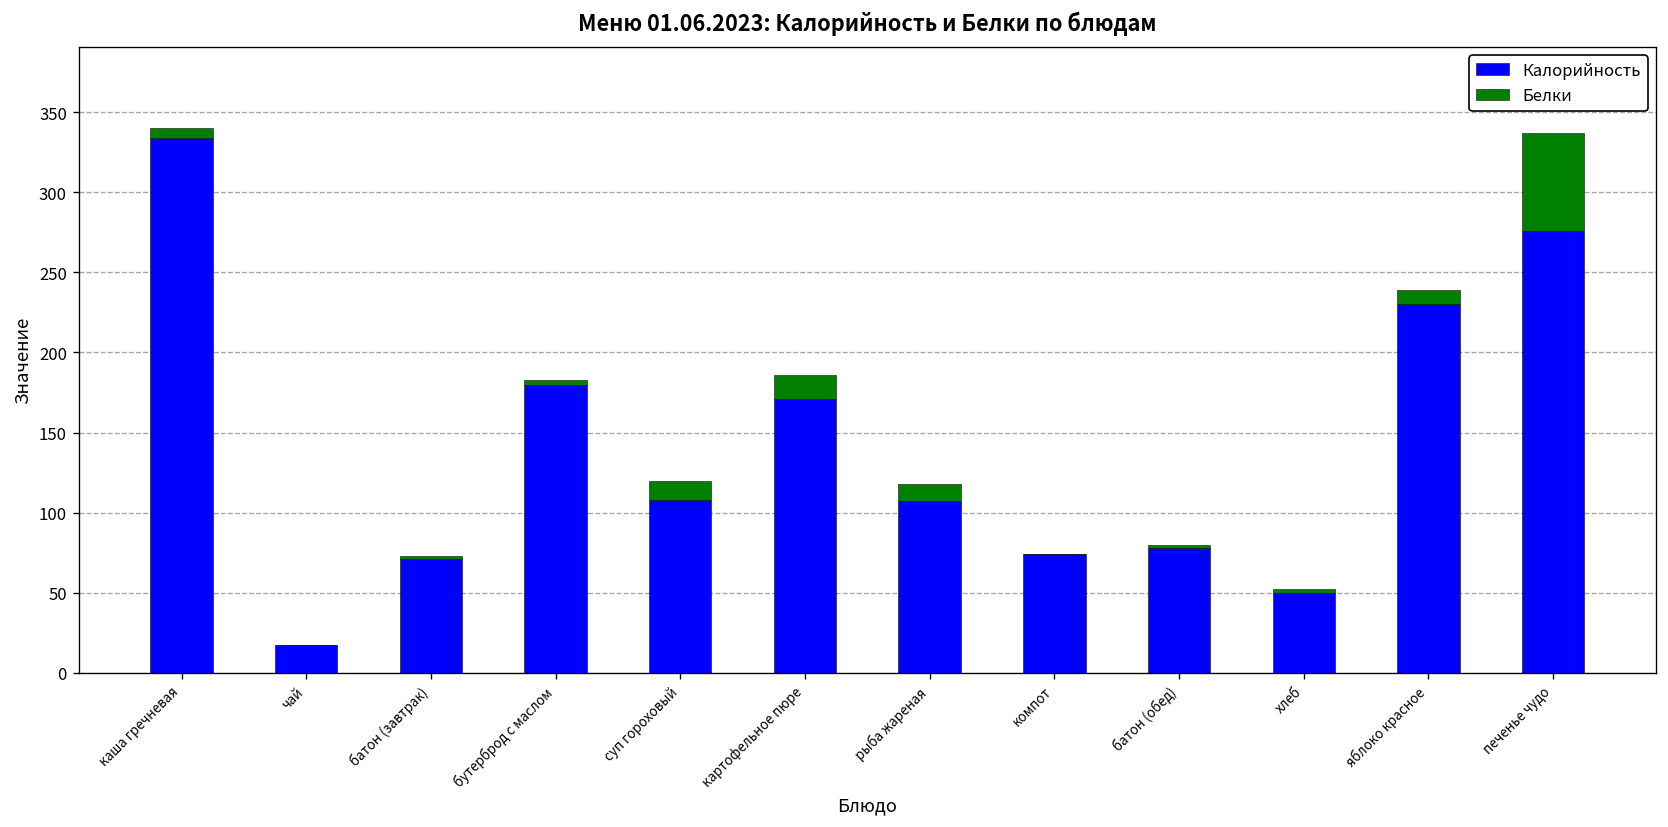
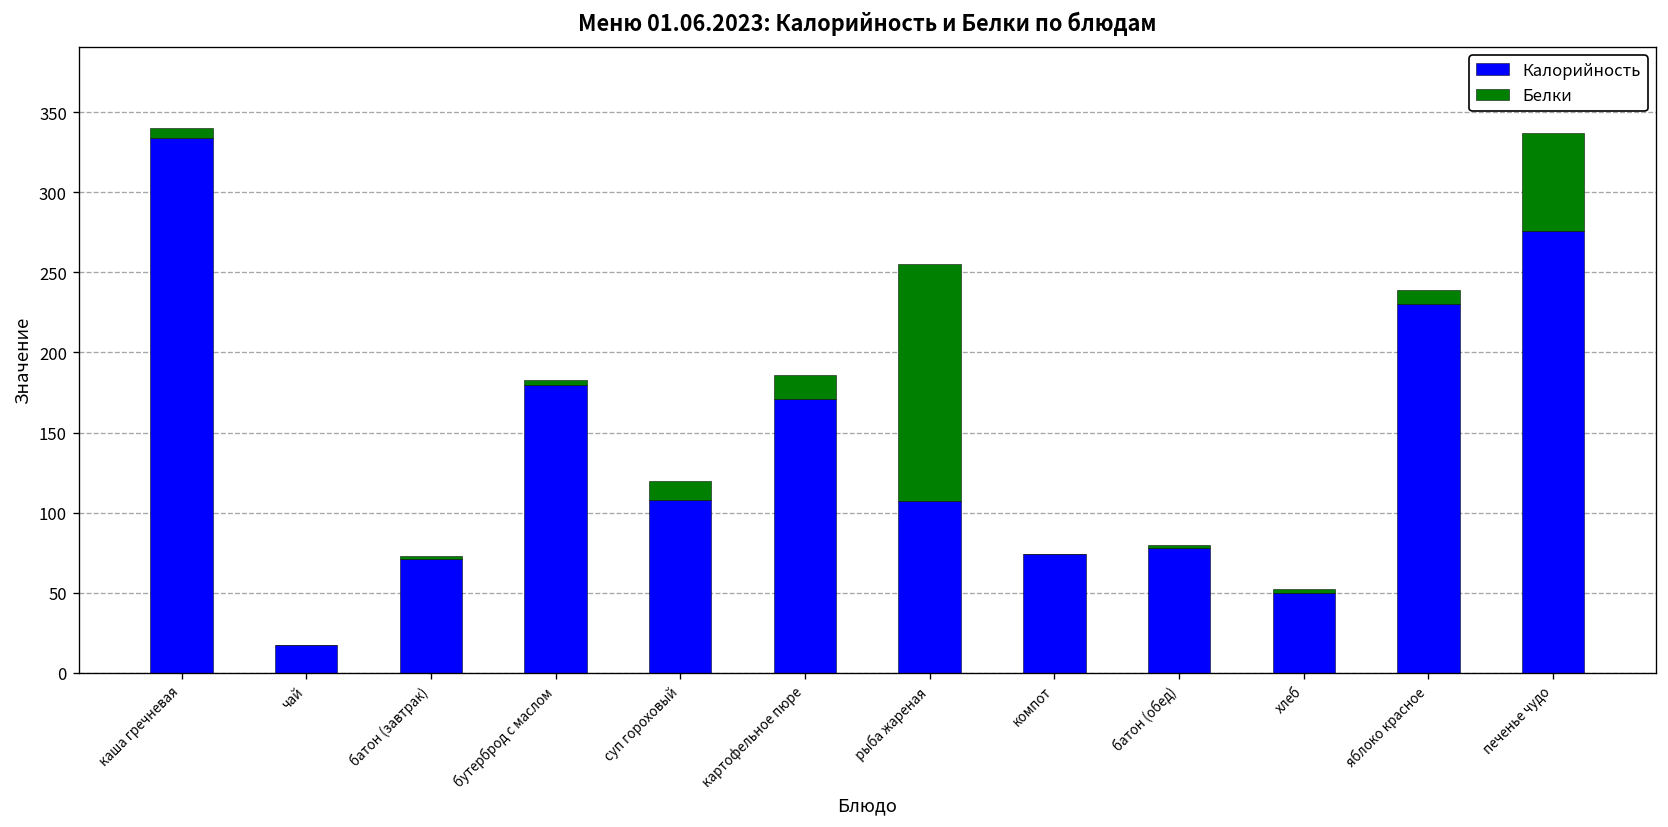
  {
    "Калорийность": {
      "каша гречневая": 334,
      "чай": 17,
      "батон (завтрак)": 71,
      "бутерброд с маслом": 180,
      "суп гороховый": 108,
      "картофельное пюре": 171,
      "рыба жареная": 107,
      "компот": 74,
      "батон (обед)": 78,
      "хлеб": 50,
      "яблоко красное": 230,
      "печенье чудо": 276
    },
    "Белки": {
      "каша гречневая": 6,
      "чай": 0,
      "батон (завтрак)": 2,
      "бутерброд с маслом": 3,
      "суп гороховый": 12,
      "картофельное пюре": 15,
-     "рыба жареная": 11,
+     "рыба жареная": 148,
      "компот": 0,
      "батон (обед)": 2,
      "хлеб": 2,
      "яблоко красное": 9,
      "печенье чудо": 61
    }
  }
